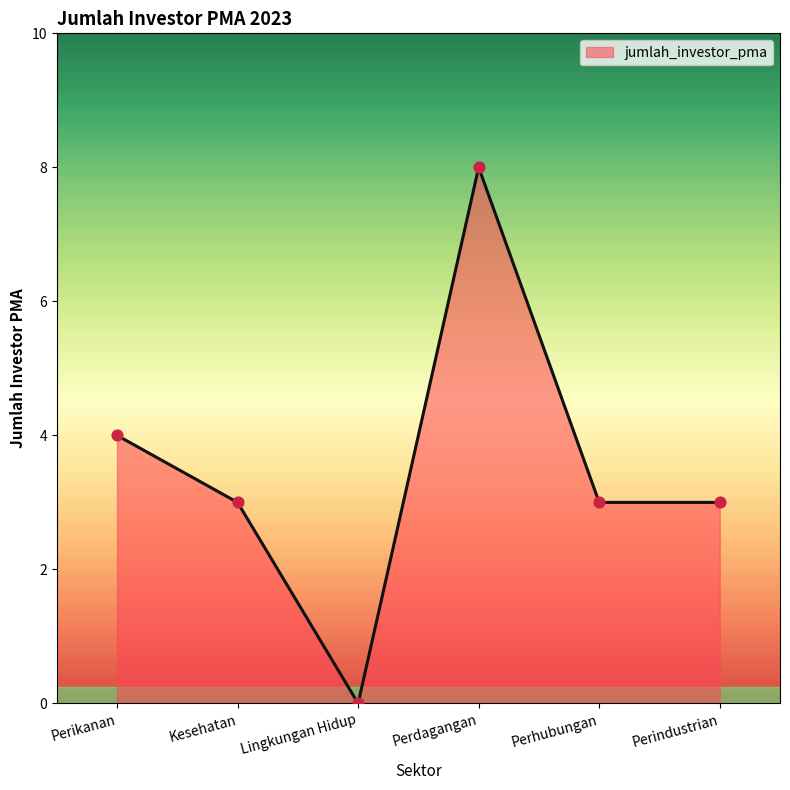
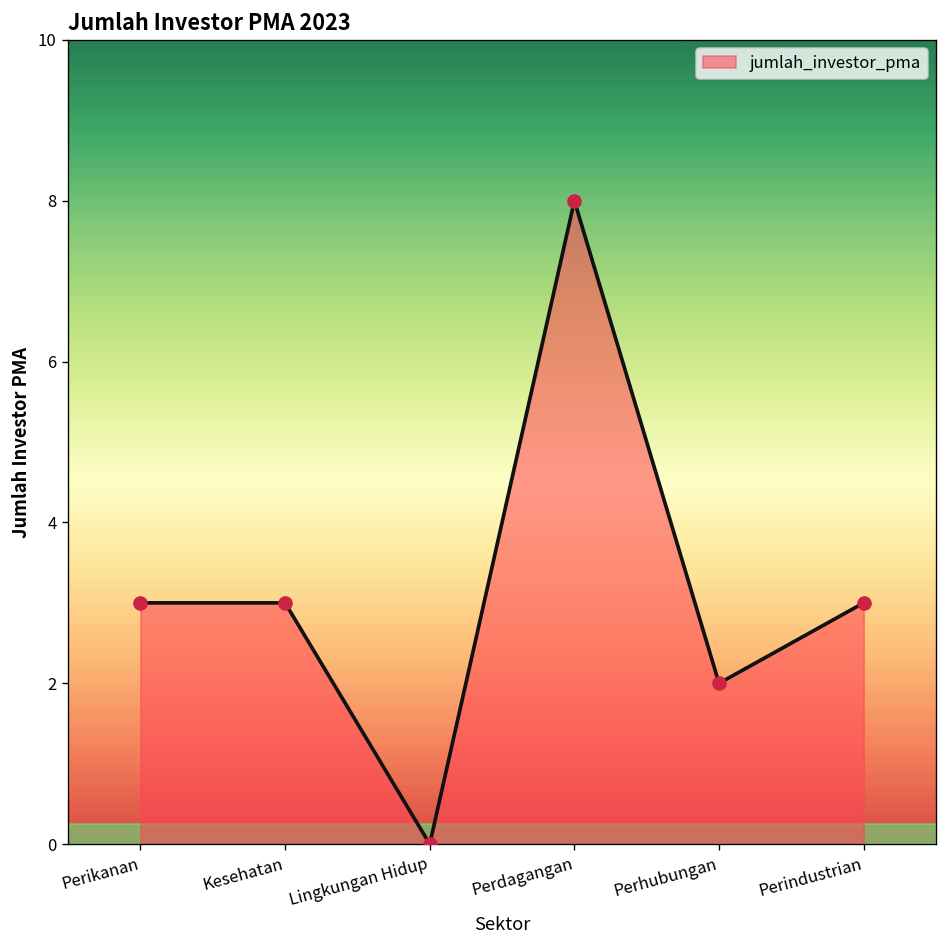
  {
-   "Perikanan": 4,
+   "Perikanan": 3,
    "Kesehatan": 3,
    "Perdagangan": 8,
-   "Perhubungan": 3,
+   "Perhubungan": 2,
    "Perindustrian": 3
  }
